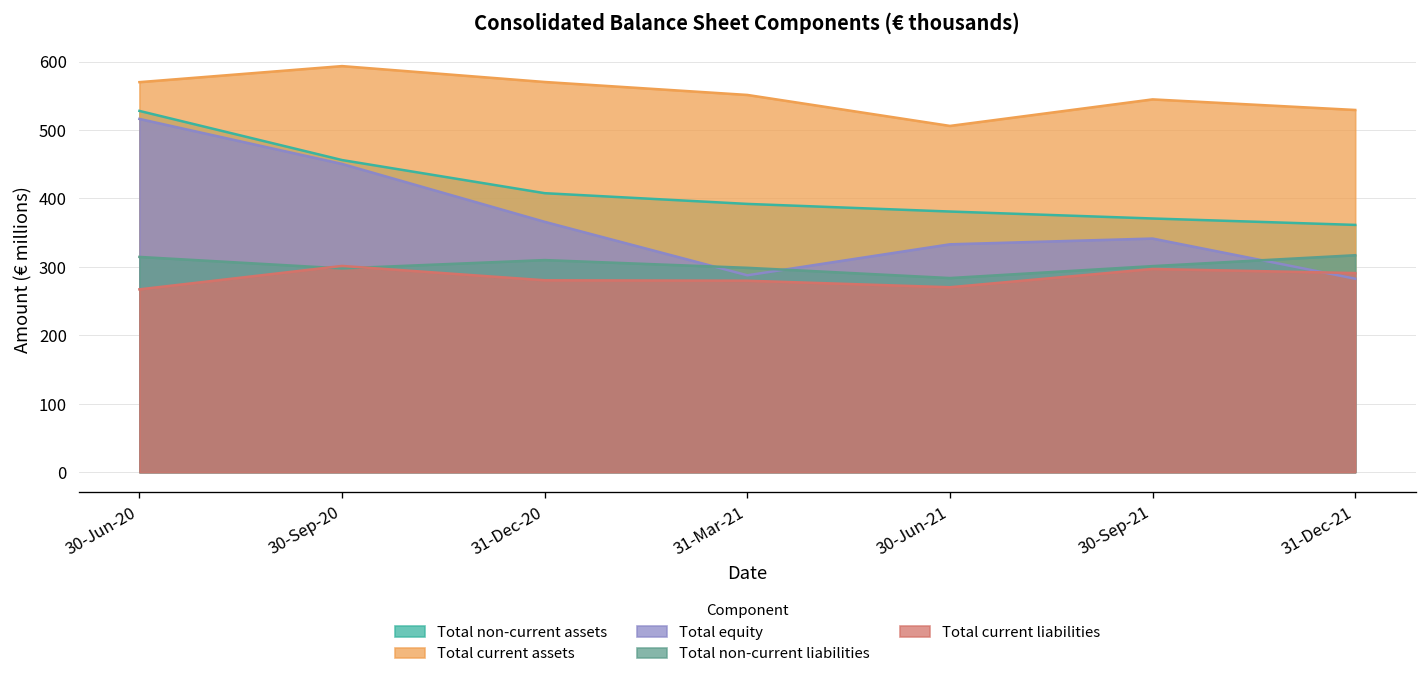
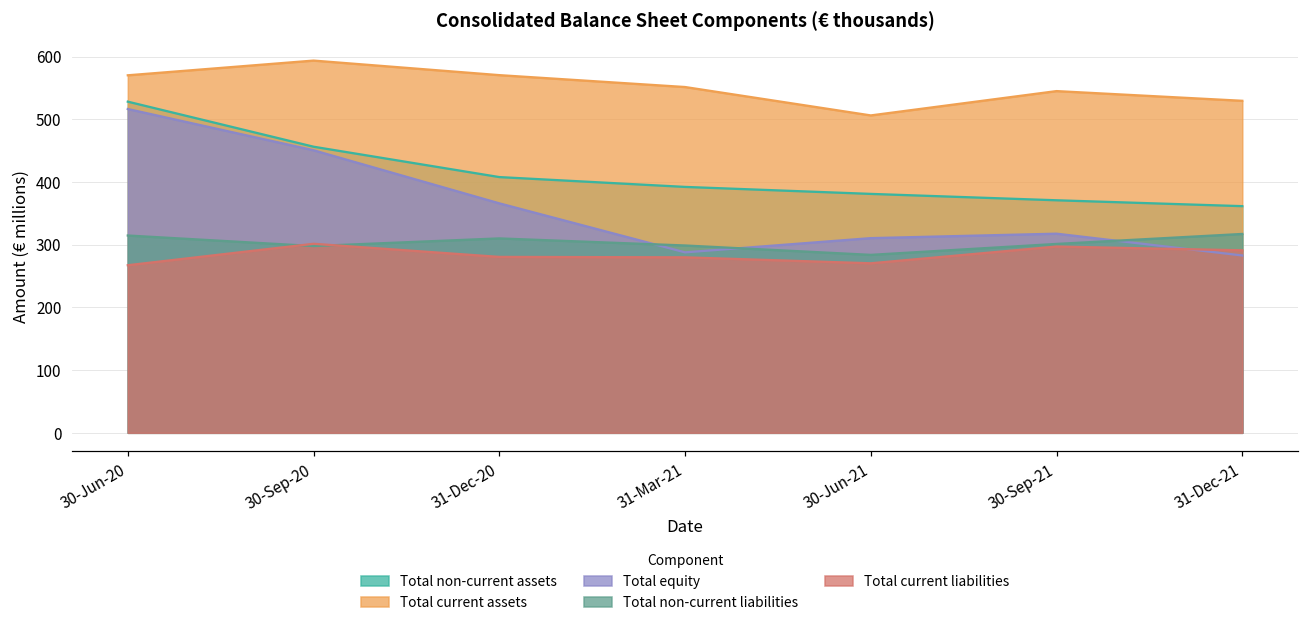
  {
    "Total equity": {
      "30-Jun-20": 520,
      "30-Sep-20": 450,
      "31-Dec-20": 370,
      "31-Mar-21": 290,
-     "30-Jun-21": 330,
-     "30-Sep-21": 340,
+     "30-Jun-21": 310,
+     "30-Sep-21": 320,
      "31-Dec-21": 280
    }
  }
